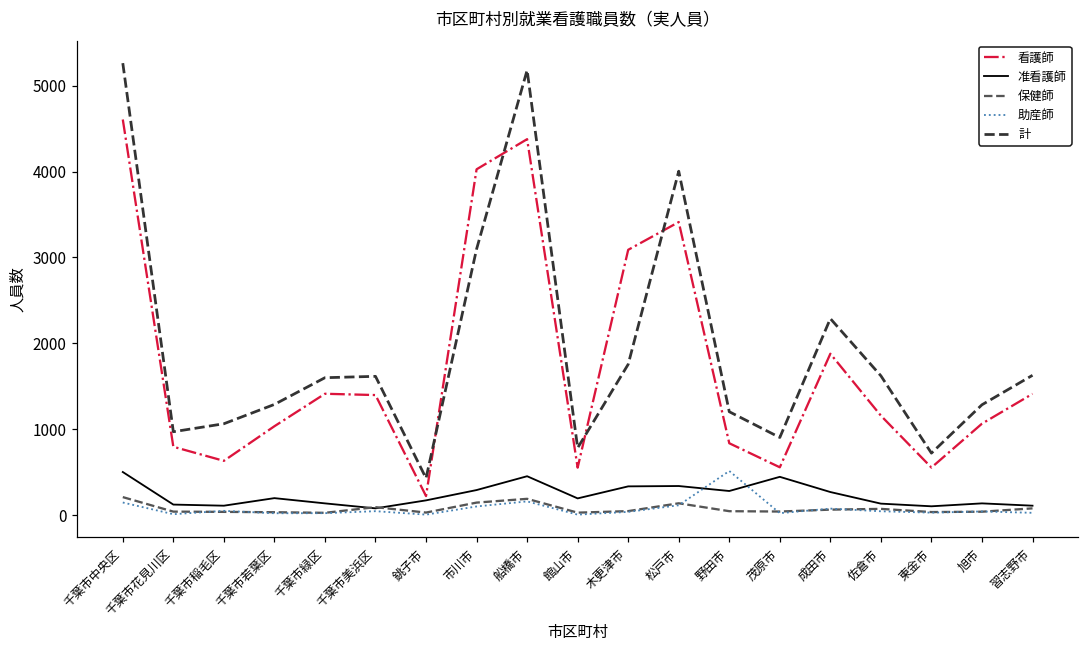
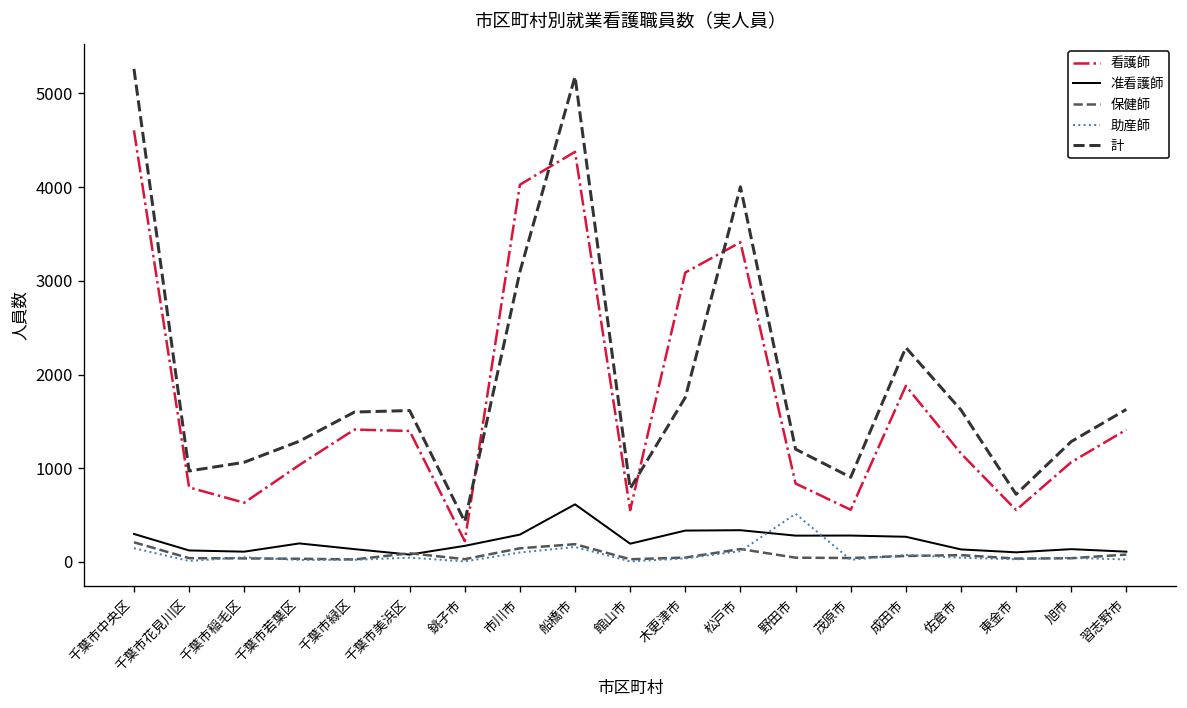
  {
    "看護師": {
      "千葉市中央区": 4600,
      "千葉市花見川区": 800,
      "千葉市稲毛区": 600,
      "千葉市若葉区": 1000,
      "千葉市緑区": 1400,
      "千葉市美浜区": 1400,
      "銚子市": 200,
      "市川市": 4000,
      "船橋市": 4400,
      "館山市": 600,
      "木更津市": 3100,
      "松戸市": 3400,
      "野田市": 800,
      "茂原市": 600,
      "成田市": 1900,
      "佐倉市": 1200,
      "東金市": 600,
      "旭市": 1100,
      "習志野市": 1400
    },
    "准看護師": {
-     "千葉市中央区": 500,
+     "千葉市中央区": 300,
      "千葉市花見川区": 100,
      "千葉市稲毛区": 100,
      "千葉市若葉区": 200,
      "千葉市緑区": 100,
      "銚子市": 200,
      "市川市": 300,
-     "船橋市": 500,
+     "船橋市": 600,
      "館山市": 200,
      "木更津市": 300,
      "松戸市": 300,
      "野田市": 300,
-     "茂原市": 400,
+     "茂原市": 300,
      "成田市": 300,
      "佐倉市": 100,
      "東金市": 100,
      "旭市": 100
    },
    "助産師": {
      "千葉市中央区": 100,
      "千葉市美浜区": 0,
      "市川市": 100,
      "野田市": 500,
      "習志野市": 0
    }
  }
